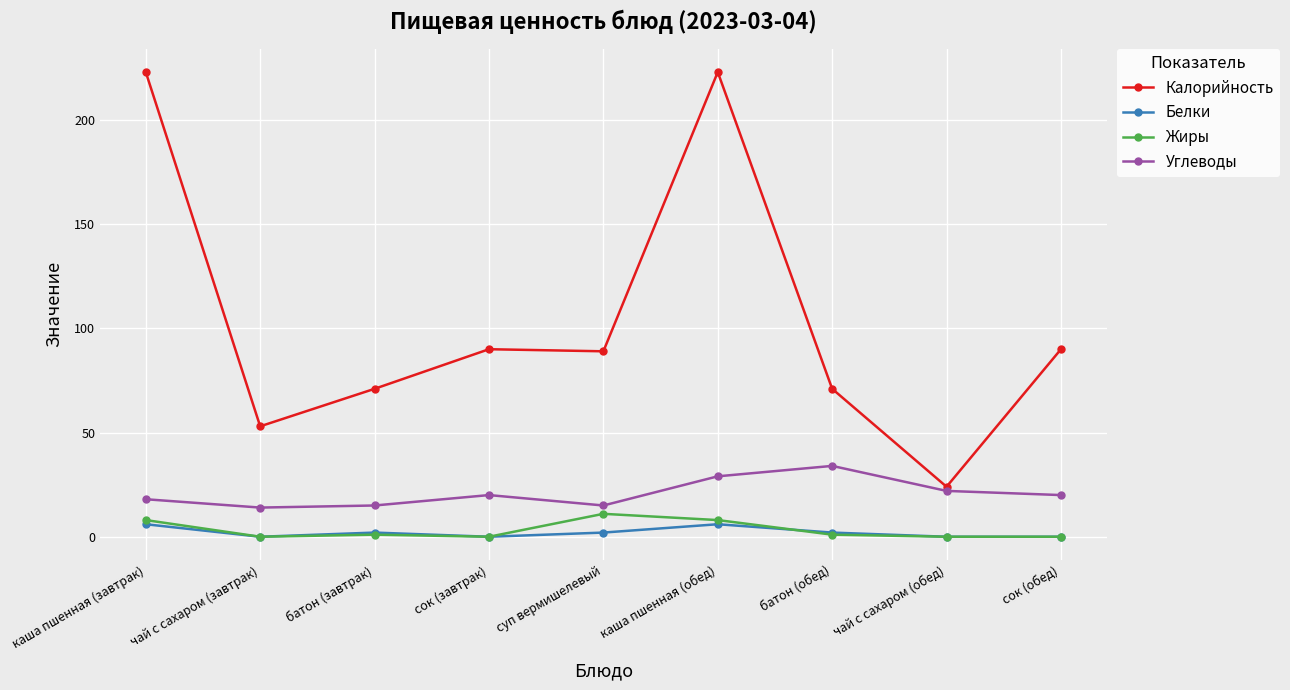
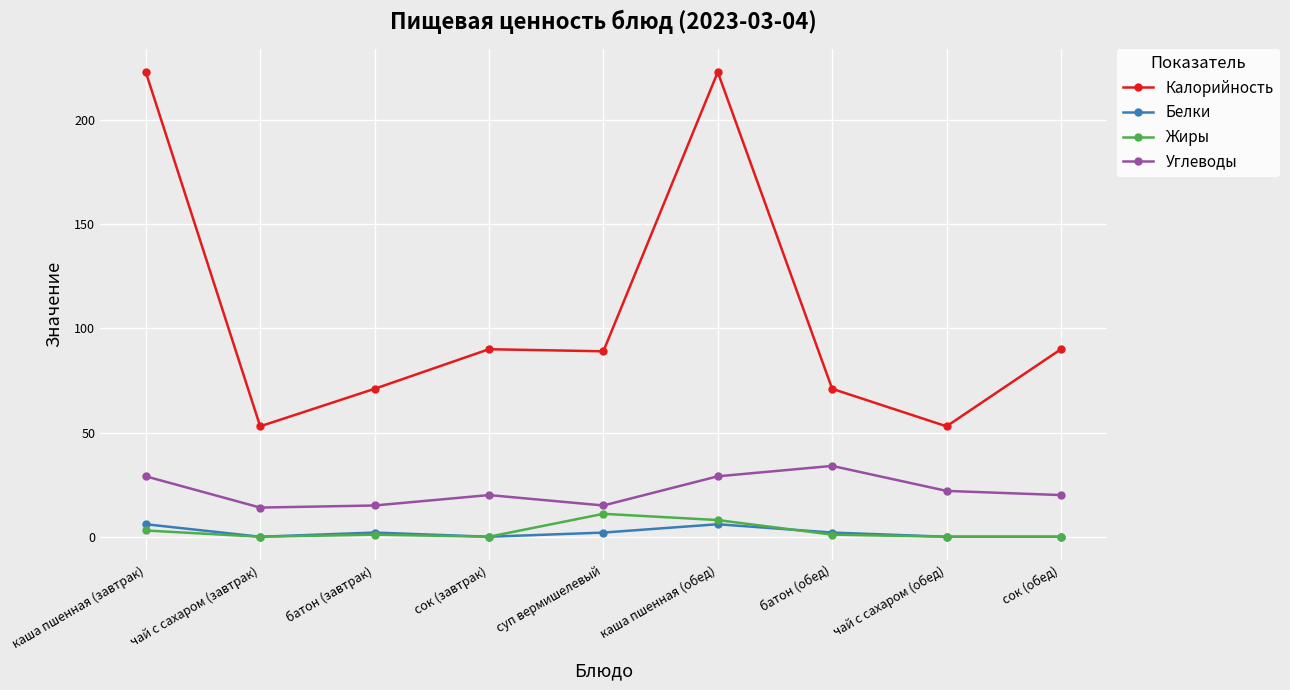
  {
    "Калорийность": {
      "каша пшенная (завтрак)": 223,
      "чай с сахаром (завтрак)": 53,
      "батон (завтрак)": 71,
      "сок (завтрак)": 90,
      "суп вермишелевый": 89,
      "каша пшенная (обед)": 223,
      "батон (обед)": 71,
-     "чай с сахаром (обед)": 24,
+     "чай с сахаром (обед)": 53,
      "сок (обед)": 90
    },
    "Белки": {
      "каша пшенная (завтрак)": 6,
      "суп вермишелевый": 2,
      "каша пшенная (обед)": 6
    },
    "Жиры": {
-     "каша пшенная (завтрак)": 8,
+     "каша пшенная (завтрак)": 3,
      "суп вермишелевый": 11,
      "каша пшенная (обед)": 8
    },
    "Углеводы": {
-     "каша пшенная (завтрак)": 18,
+     "каша пшенная (завтрак)": 29,
      "чай с сахаром (завтрак)": 14,
      "батон (завтрак)": 15,
      "сок (завтрак)": 20,
      "суп вермишелевый": 15,
      "каша пшенная (обед)": 29,
      "батон (обед)": 34,
      "чай с сахаром (обед)": 22,
      "сок (обед)": 20
    }
  }
